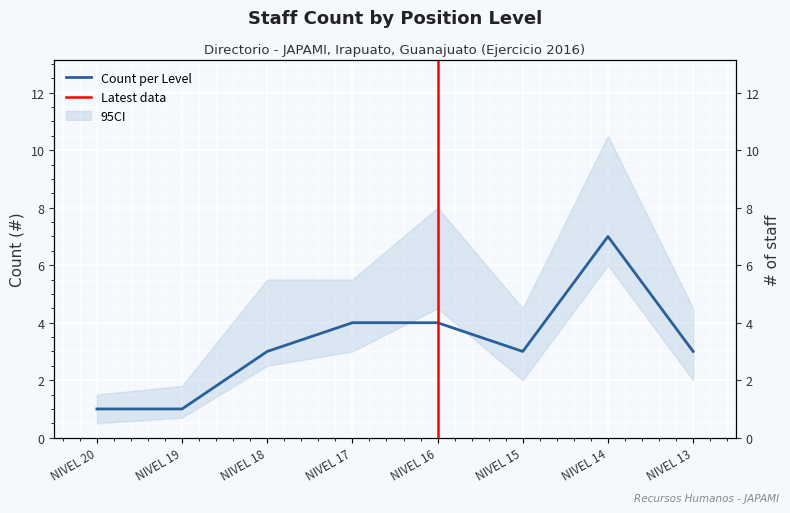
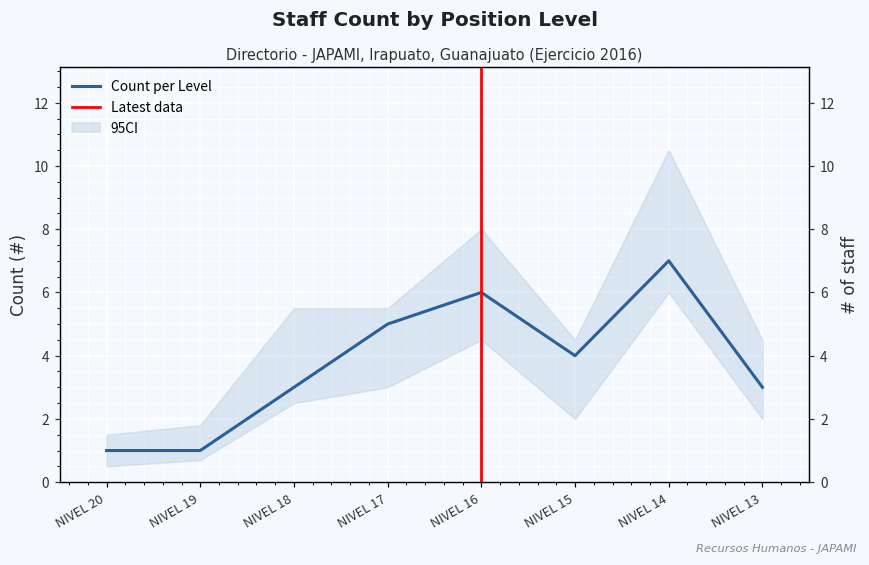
  {
    "Count per Level": {
      "NIVEL 20": 1,
      "NIVEL 19": 1,
      "NIVEL 18": 3,
-     "NIVEL 17": 4,
-     "NIVEL 16": 4,
-     "NIVEL 15": 3,
+     "NIVEL 17": 5,
+     "NIVEL 16": 6,
+     "NIVEL 15": 4,
      "NIVEL 14": 7,
      "NIVEL 13": 3
    }
  }
